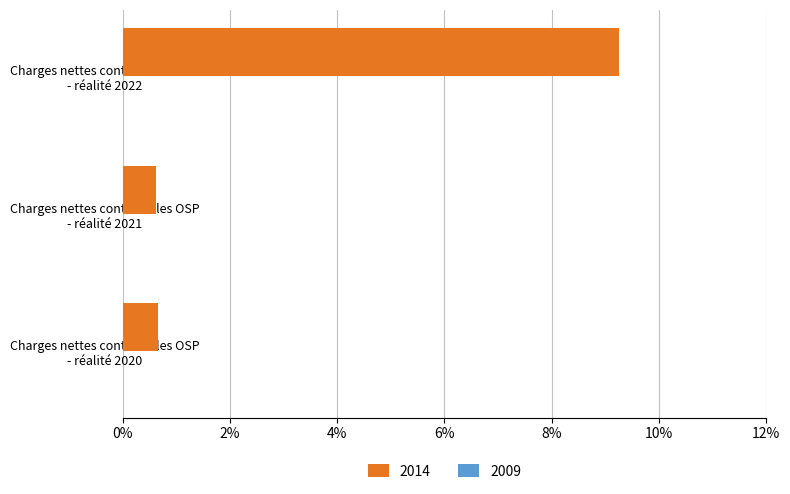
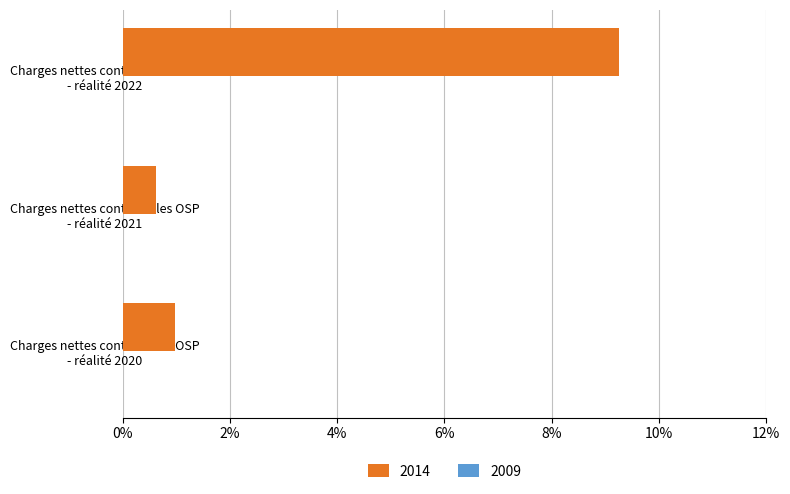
  {
    "2014": {
      "Charges nettes contrôlables OSP - réalité 2022": "9.3%",
      "Charges nettes contrôlables OSP - réalité 2021": "0.6%",
-     "Charges nettes contrôlables OSP - réalité 2020": "0.7%"
+     "Charges nettes contrôlables OSP - réalité 2020": "1.0%"
    },
    "2009": {
      "Charges nettes contrôlables OSP - réalité 2022": "0.0%",
      "Charges nettes contrôlables OSP - réalité 2021": "0.0%",
      "Charges nettes contrôlables OSP - réalité 2020": "0.0%"
    }
  }
